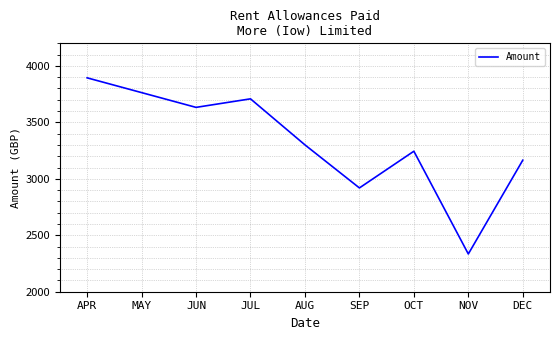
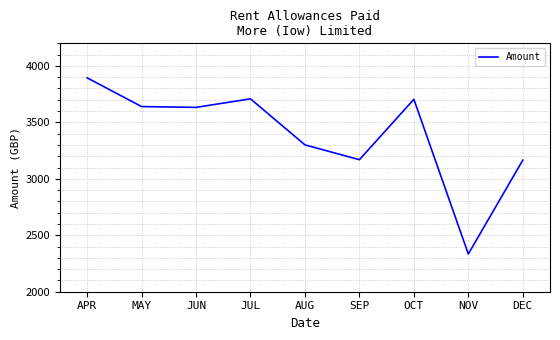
  {
    "APR": 3890,
-   "MAY": 3760,
+   "MAY": 3640,
    "JUN": 3630,
    "JUL": 3710,
    "AUG": 3300,
-   "SEP": 2920,
-   "OCT": 3240,
+   "SEP": 3170,
+   "OCT": 3700,
    "NOV": 2330,
    "DEC": 3160
  }
